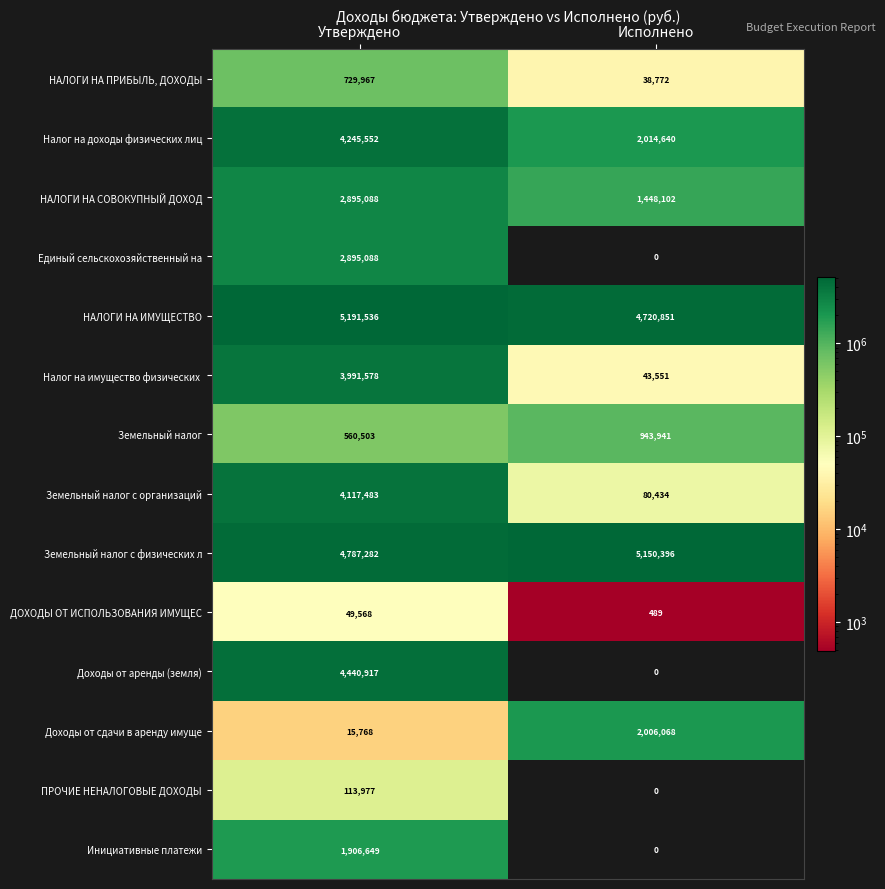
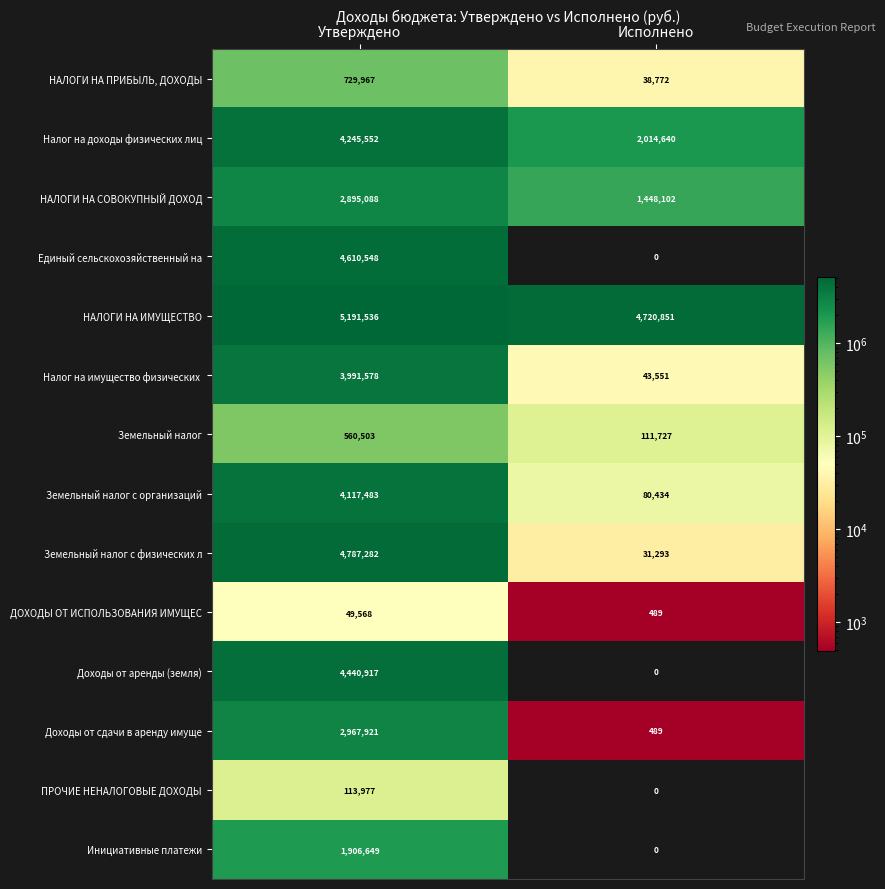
  {
    "НАЛОГИ НА ПРИБЫЛЬ, ДОХОДЫ": {
      "Утверждено": "729,967",
      "Исполнено": "38,772"
    },
    "Налог на доходы физических лиц": {
      "Утверждено": "4,245,552",
      "Исполнено": "2,014,640"
    },
    "НАЛОГИ НА СОВОКУПНЫЙ ДОХОД": {
      "Утверждено": "2,895,088",
      "Исполнено": "1,448,102"
    },
    "Единый сельскохозяйственный на": {
-     "Утверждено": "2,895,088",
+     "Утверждено": "4,610,548",
      "Исполнено": "0"
    },
    "НАЛОГИ НА ИМУЩЕСТВО": {
      "Утверждено": "5,191,536",
      "Исполнено": "4,720,851"
    },
    "Налог на имущество физических": {
      "Утверждено": "3,991,578",
      "Исполнено": "43,551"
    },
    "Земельный налог": {
      "Утверждено": "560,503",
-     "Исполнено": "943,941"
+     "Исполнено": "111,727"
    },
    "Земельный налог с организаций": {
      "Утверждено": "4,117,483",
      "Исполнено": "80,434"
    },
    "Земельный налог с физических л": {
      "Утверждено": "4,787,282",
-     "Исполнено": "5,150,396"
+     "Исполнено": "31,293"
    },
    "ДОХОДЫ ОТ ИСПОЛЬЗОВАНИЯ ИМУЩЕС": {
      "Утверждено": "49,568",
      "Исполнено": "489"
    },
    "Доходы от аренды (земля)": {
      "Утверждено": "4,440,917",
      "Исполнено": "0"
    },
    "Доходы от сдачи в аренду имуще": {
-     "Утверждено": "15,768",
-     "Исполнено": "2,006,068"
+     "Утверждено": "2,967,921",
+     "Исполнено": "489"
    },
    "ПРОЧИЕ НЕНАЛОГОВЫЕ ДОХОДЫ": {
      "Утверждено": "113,977",
      "Исполнено": "0"
    },
    "Инициативные платежи": {
      "Утверждено": "1,906,649",
      "Исполнено": "0"
    }
  }
